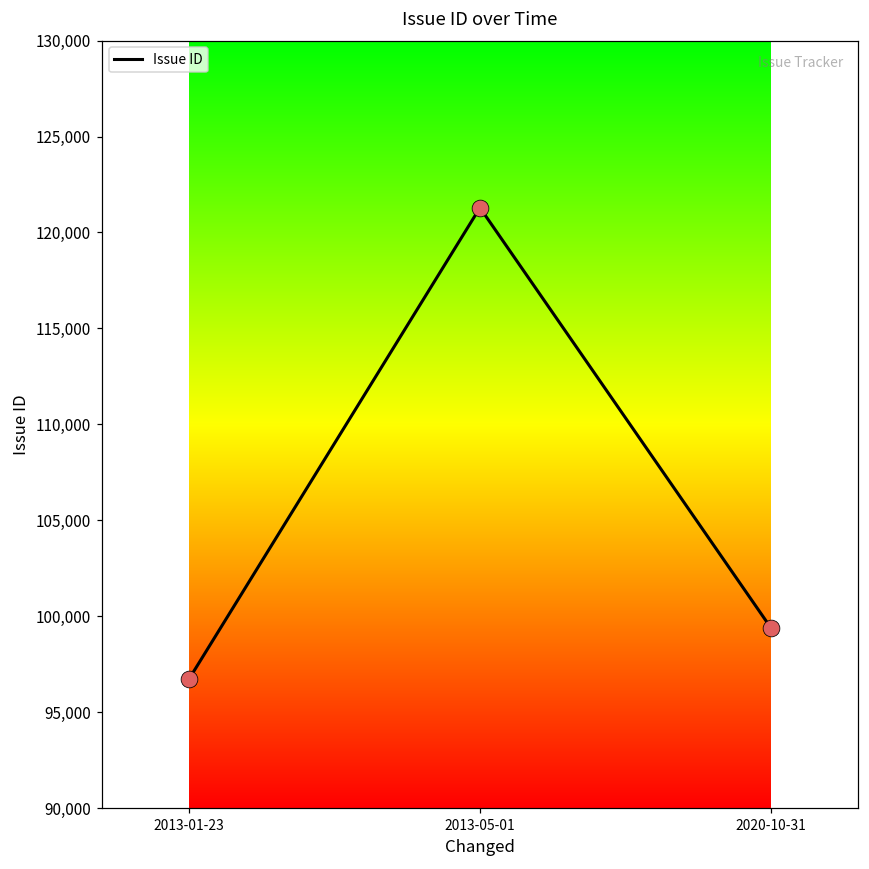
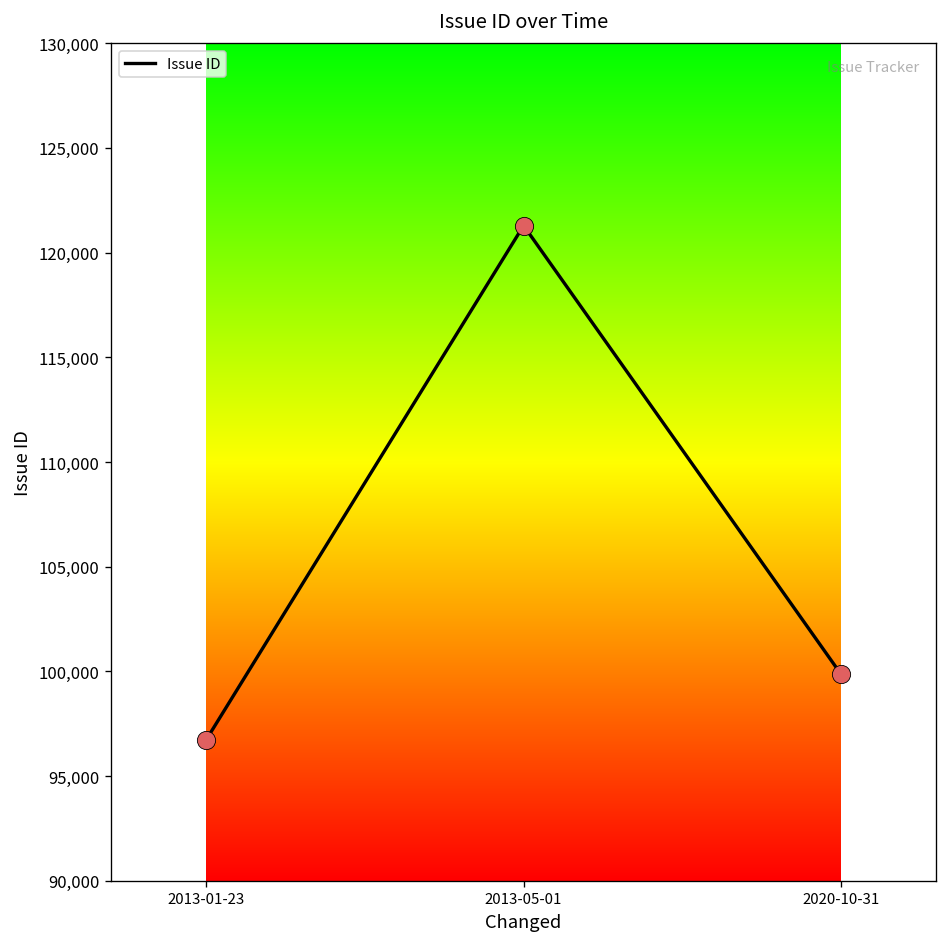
  {
    "2013-01-23": "96,700",
    "2013-05-01": "121,300",
-   "2020-10-31": "99,400"
+   "2020-10-31": "99,900"
  }
